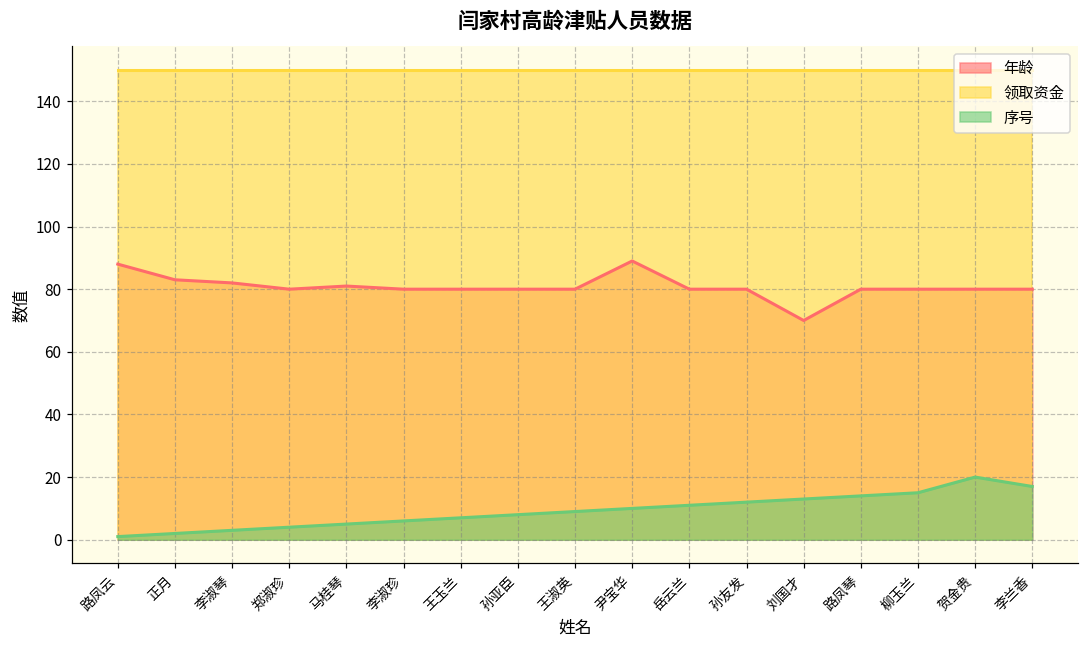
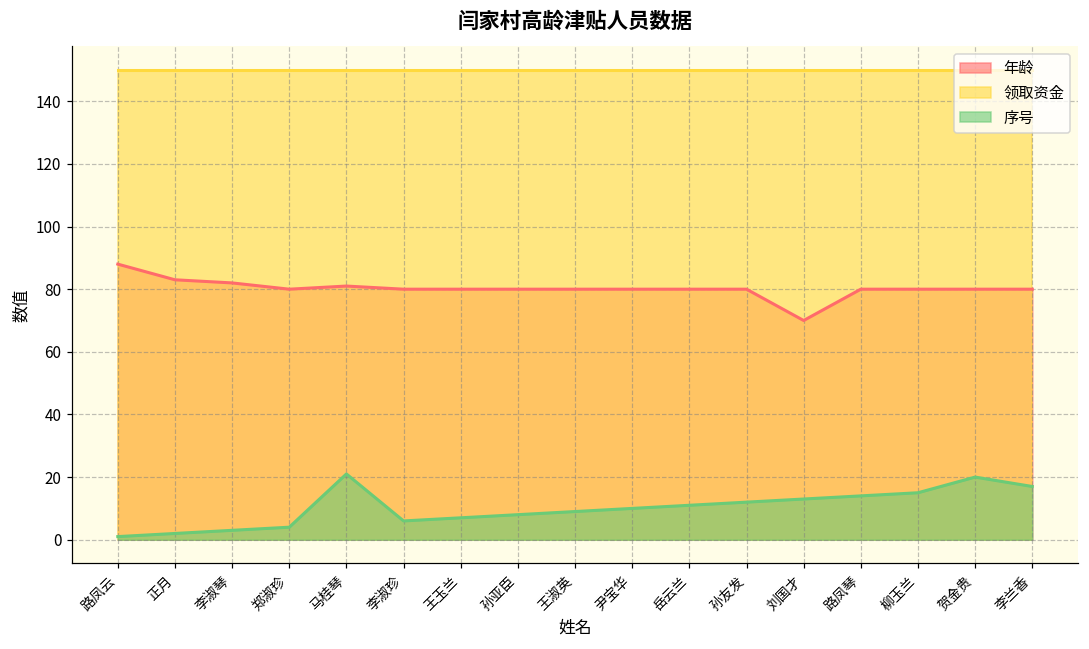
  {
    "年龄": {
      "路凤云": 88,
      "正月": 83,
      "李淑琴": 82,
      "郑淑珍": 80,
      "马桂琴": 81,
      "李淑珍": 80,
      "王玉兰": 80,
      "孙亚臣": 80,
      "王淑英": 80,
-     "尹宝华": 89,
+     "尹宝华": 80,
      "岳云兰": 80,
      "孙友发": 80,
      "刘国才": 70,
      "路凤琴": 80,
      "柳玉兰": 80,
      "贺金贵": 80,
      "李兰香": 80
    },
    "领取资金": {
      "路凤云": 150,
      "正月": 150,
      "李淑琴": 150,
      "郑淑珍": 150,
      "马桂琴": 150,
      "李淑珍": 150,
      "王玉兰": 150,
      "孙亚臣": 150,
      "王淑英": 150,
      "尹宝华": 150,
      "岳云兰": 150,
      "孙友发": 150,
      "刘国才": 150,
      "路凤琴": 150,
      "柳玉兰": 150
    },
    "序号": {
      "路凤云": 1,
      "正月": 2,
      "李淑琴": 3,
      "郑淑珍": 4,
-     "马桂琴": 5,
+     "马桂琴": 21,
      "李淑珍": 6,
      "王玉兰": 7,
      "孙亚臣": 8,
      "王淑英": 9,
      "尹宝华": 10,
      "岳云兰": 11,
      "孙友发": 12,
      "刘国才": 13,
      "路凤琴": 14,
      "柳玉兰": 15,
      "贺金贵": 20,
      "李兰香": 17
    }
  }
